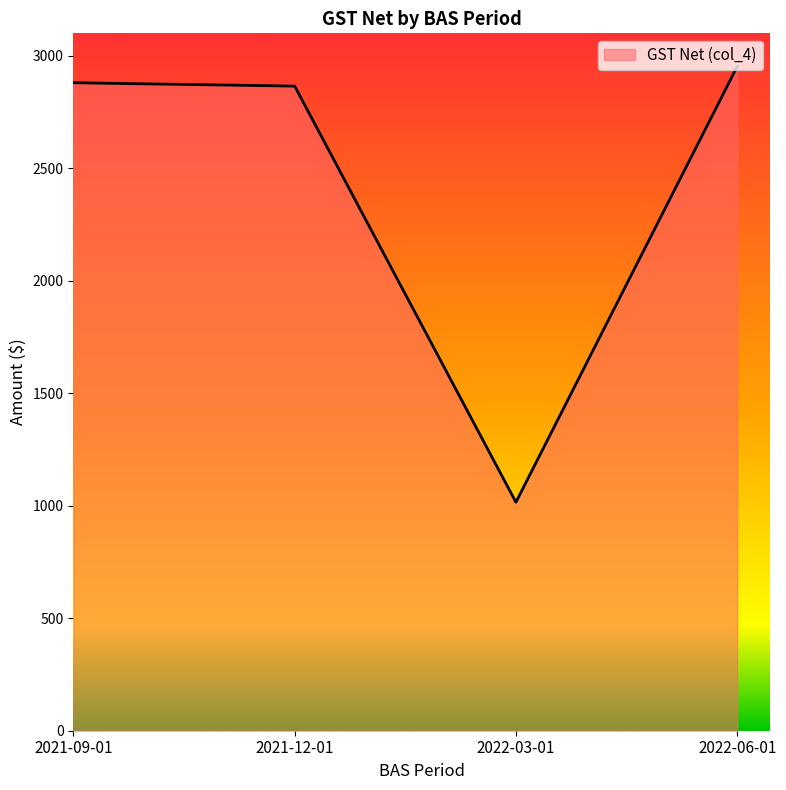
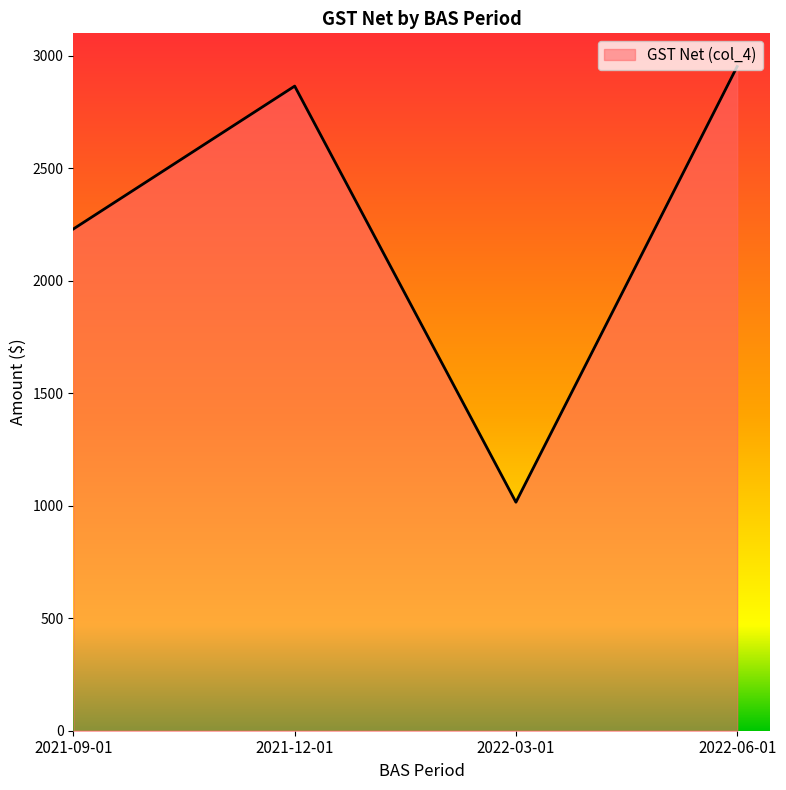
  {
-   "2021-09-01": 2880,
+   "2021-09-01": 2230,
    "2021-12-01": 2870,
    "2022-03-01": 1020
  }
